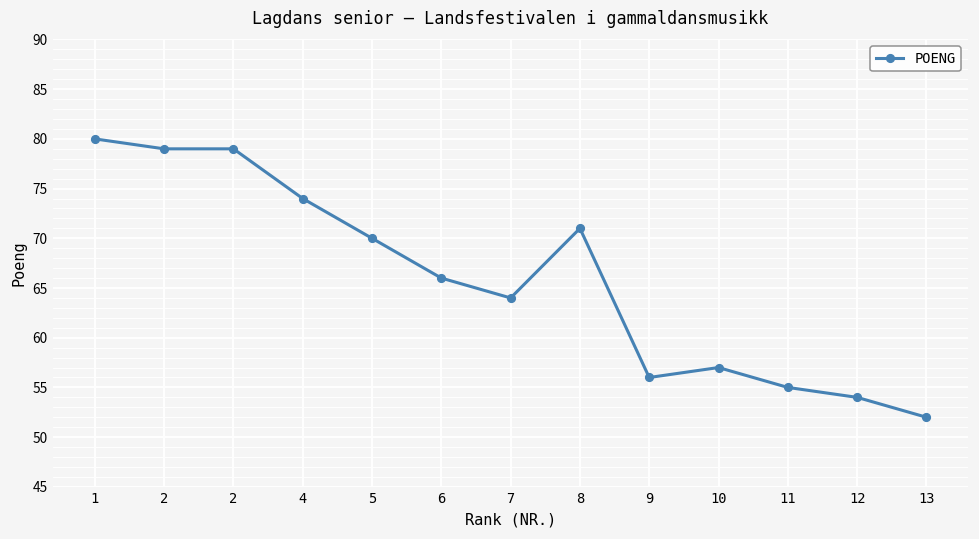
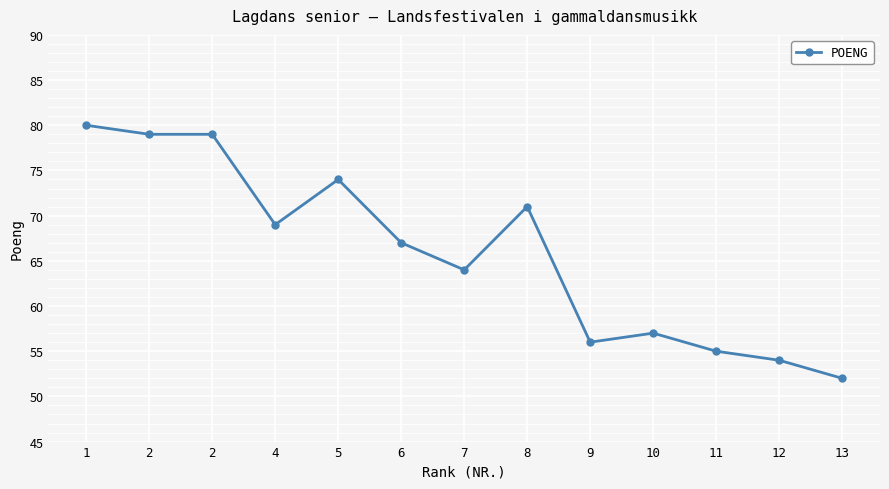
  {
    "1": 80,
-   "4": 74,
-   "5": 70,
-   "6": 66,
+   "4": 69,
+   "5": 74,
+   "6": 67,
    "7": 64,
    "8": 71,
    "9": 56,
    "10": 57,
    "11": 55,
    "12": 54,
    "13": 52
  }
